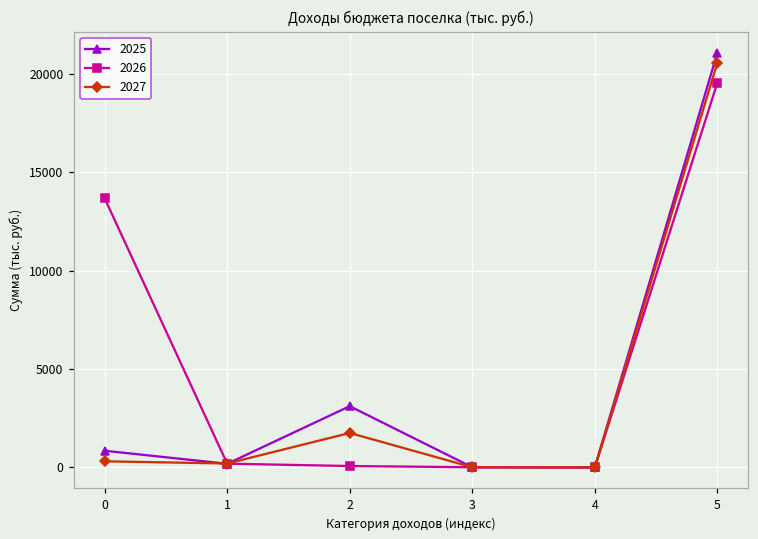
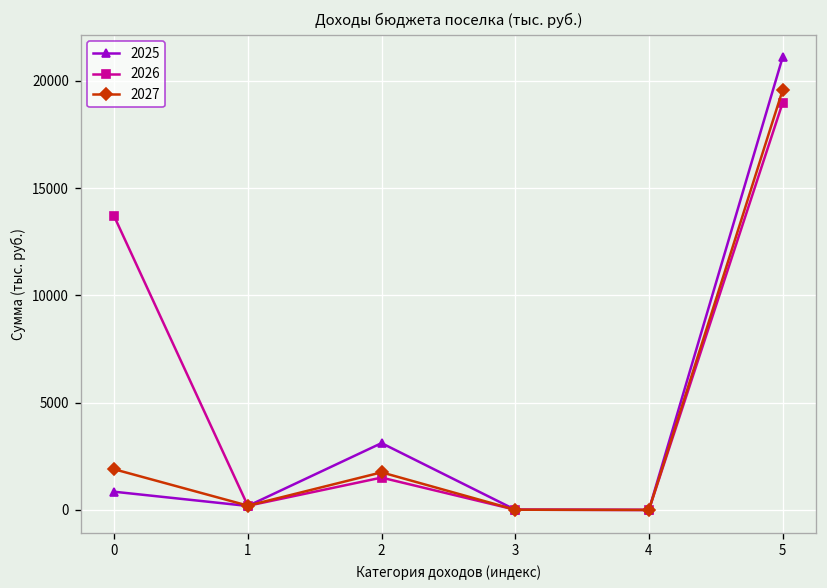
  {
    "2025": {
      "0": 800,
      "2": 3100,
      "5": 21100
    },
    "2026": {
      "0": 13700,
-     "2": 100,
-     "5": 19600
+     "2": 1500,
+     "5": 19000
    },
    "2027": {
-     "0": 300,
+     "0": 1900,
      "2": 1800,
-     "5": 20600
+     "5": 19600
    }
  }
